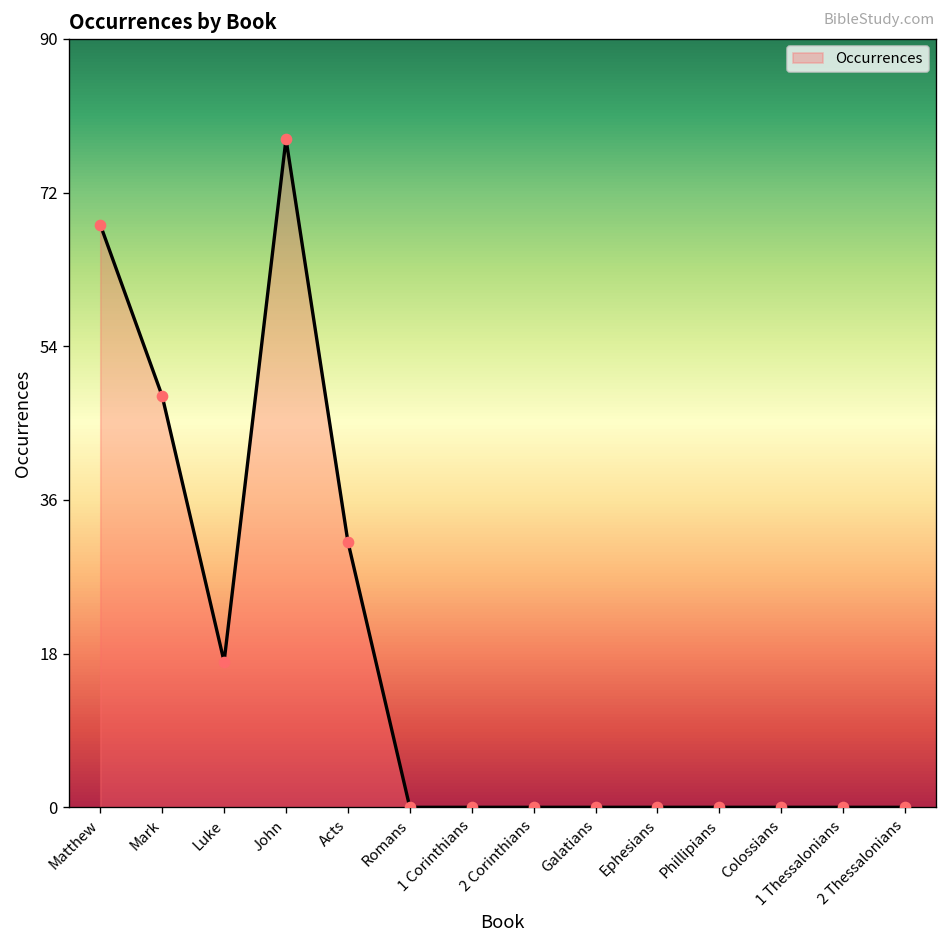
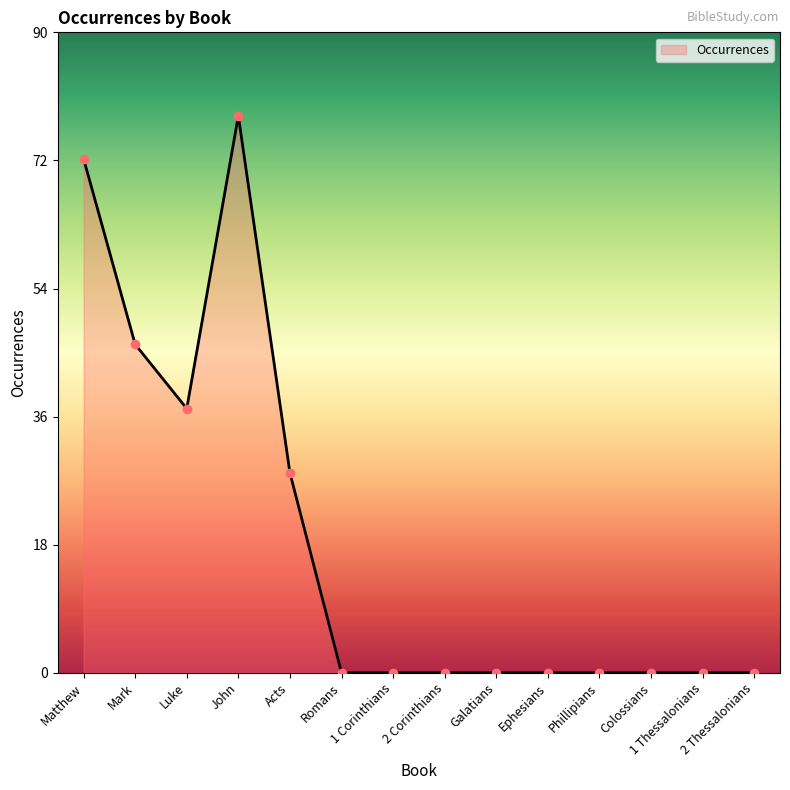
  {
-   "Matthew": 68,
-   "Mark": 48,
-   "Luke": 17,
+   "Matthew": 72,
+   "Mark": 46,
+   "Luke": 37,
    "John": 78,
-   "Acts": 31,
+   "Acts": 28,
    "Romans": 0,
    "1 Corinthians": 0,
    "2 Corinthians": 0,
    "Galatians": 0,
    "Ephesians": 0,
    "Phillipians": 0,
    "Colossians": 0,
    "1 Thessalonians": 0,
    "2 Thessalonians": 0
  }
